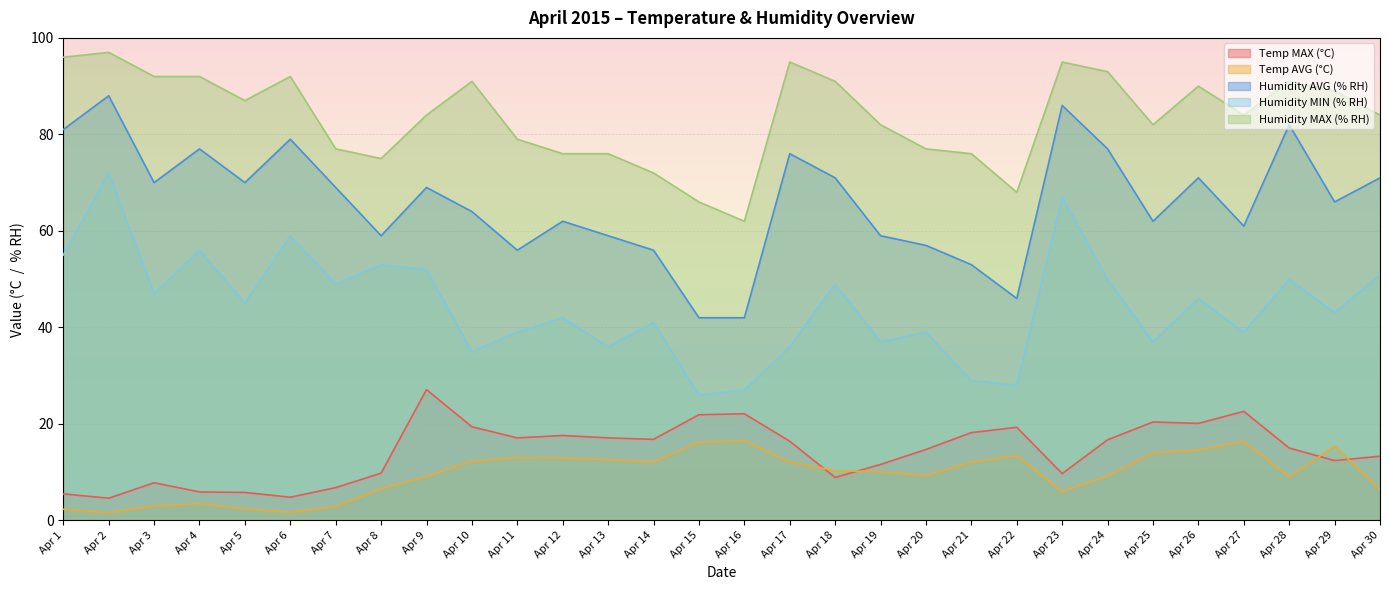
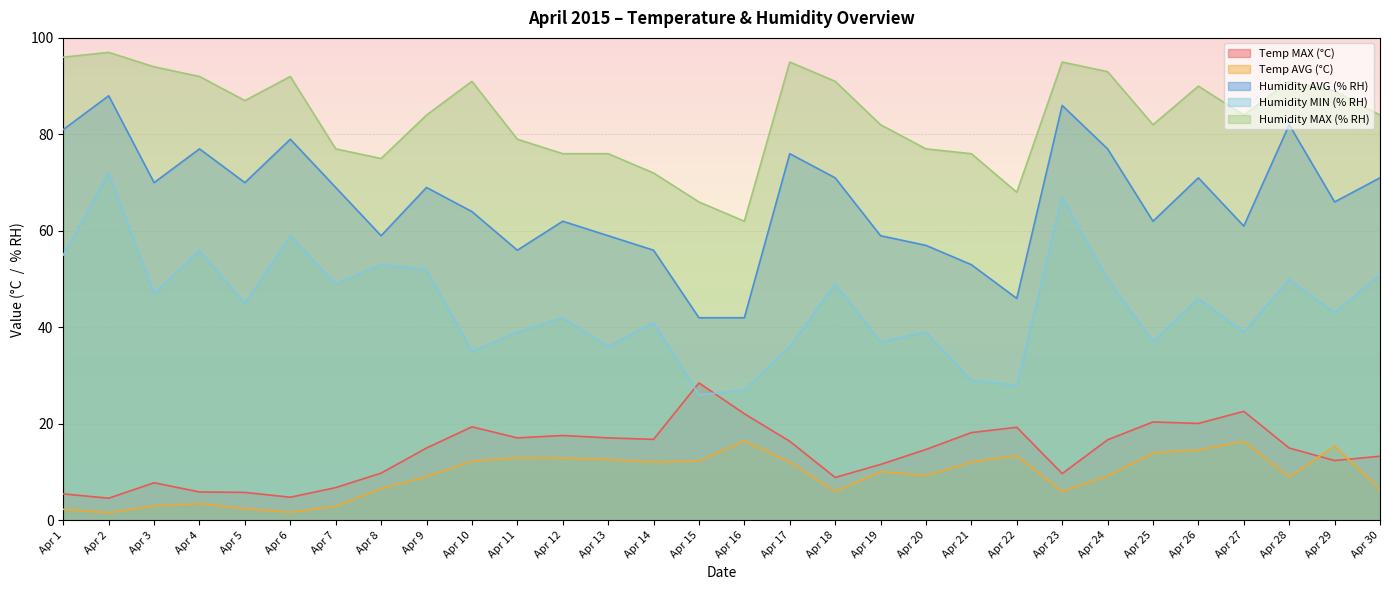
  {
    "Temp MAX (°C)": {
      "Apr 1": 6,
      "Apr 2": 5,
      "Apr 3": 8,
      "Apr 4": 6,
      "Apr 5": 6,
      "Apr 6": 5,
      "Apr 7": 7,
      "Apr 8": 10,
-     "Apr 9": 27,
+     "Apr 9": 15,
      "Apr 10": 19,
      "Apr 11": 17,
      "Apr 12": 18,
      "Apr 13": 17,
      "Apr 14": 17,
-     "Apr 15": 22,
+     "Apr 15": 29,
      "Apr 16": 22,
      "Apr 17": 16,
      "Apr 18": 9,
      "Apr 19": 12,
      "Apr 20": 15,
      "Apr 21": 18,
      "Apr 22": 19,
      "Apr 23": 10,
      "Apr 24": 17,
      "Apr 25": 20,
      "Apr 26": 20,
      "Apr 27": 23,
      "Apr 28": 15,
      "Apr 29": 12,
      "Apr 30": 13
    },
    "Temp AVG (°C)": {
      "Apr 1": 2,
      "Apr 2": 2,
      "Apr 3": 3,
      "Apr 4": 4,
      "Apr 5": 2,
      "Apr 6": 2,
      "Apr 7": 3,
      "Apr 8": 7,
      "Apr 9": 9,
      "Apr 10": 12,
      "Apr 11": 13,
      "Apr 12": 13,
      "Apr 13": 13,
      "Apr 14": 12,
-     "Apr 15": 16,
+     "Apr 15": 12,
      "Apr 16": 17,
      "Apr 17": 12,
-     "Apr 18": 10,
+     "Apr 18": 6,
      "Apr 19": 10,
      "Apr 20": 9,
      "Apr 21": 12,
      "Apr 22": 13,
      "Apr 23": 6,
      "Apr 24": 9,
      "Apr 25": 14,
      "Apr 26": 15,
      "Apr 27": 16,
      "Apr 28": 9,
      "Apr 29": 15,
      "Apr 30": 6
    },
    "Humidity MAX (% RH)": {
      "Apr 1": 96,
      "Apr 2": 97,
-     "Apr 3": 92,
+     "Apr 3": 94,
      "Apr 4": 92,
      "Apr 5": 87,
      "Apr 6": 92,
      "Apr 7": 77,
      "Apr 8": 75,
      "Apr 9": 84,
      "Apr 10": 91,
      "Apr 11": 79,
      "Apr 12": 76,
      "Apr 13": 76,
      "Apr 14": 72,
      "Apr 15": 66,
      "Apr 16": 62,
      "Apr 17": 95,
      "Apr 18": 91,
      "Apr 19": 82,
      "Apr 20": 77,
      "Apr 21": 76,
      "Apr 22": 68,
      "Apr 23": 95,
      "Apr 24": 93,
      "Apr 25": 82,
      "Apr 26": 90,
      "Apr 30": 84
    }
  }
